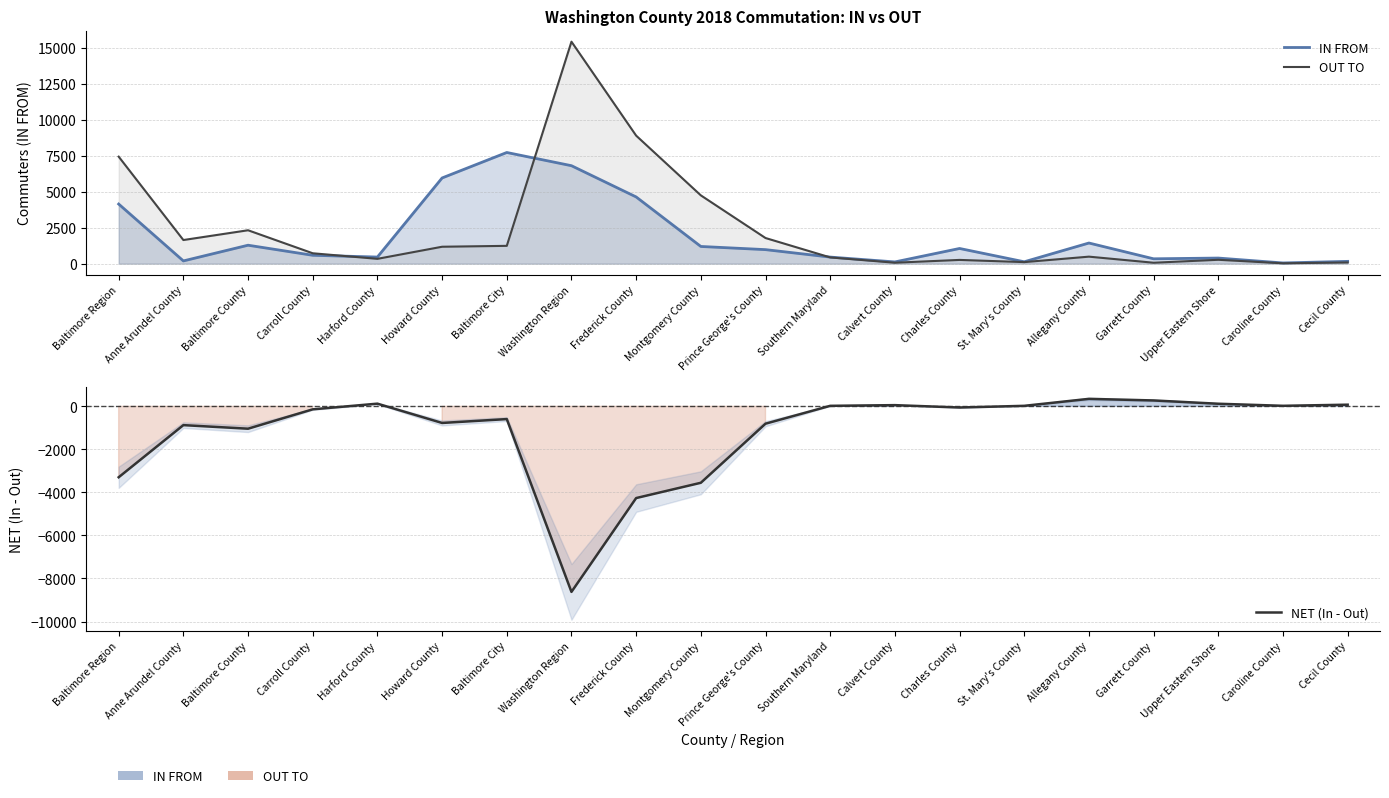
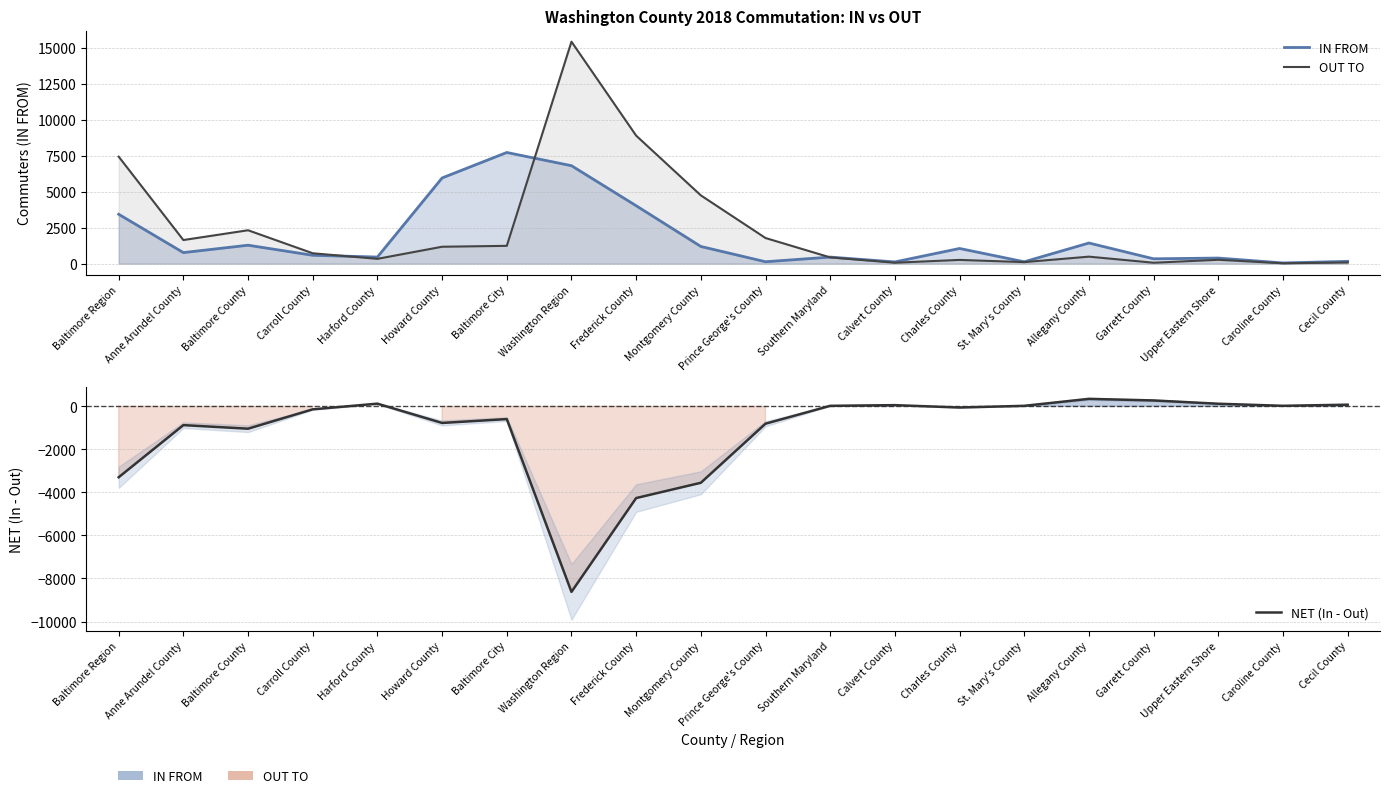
  {
    "Washington County 2018 Commutation: IN vs OUT": {
      "IN FROM": {
-       "Baltimore Region": 4100,
-       "Anne Arundel County": 200,
+       "Baltimore Region": 3400,
+       "Anne Arundel County": 800,
        "Baltimore County": 1300,
        "Howard County": 6000,
        "Baltimore City": 7700,
        "Washington Region": 6800,
-       "Frederick County": 4600,
+       "Frederick County": 4000,
        "Montgomery County": 1200,
-       "Prince George's County": 1000,
+       "Prince George's County": 100,
        "Charles County": 1100,
        "Allegany County": 1400,
        "Garrett County": 300
      }
    }
  }
